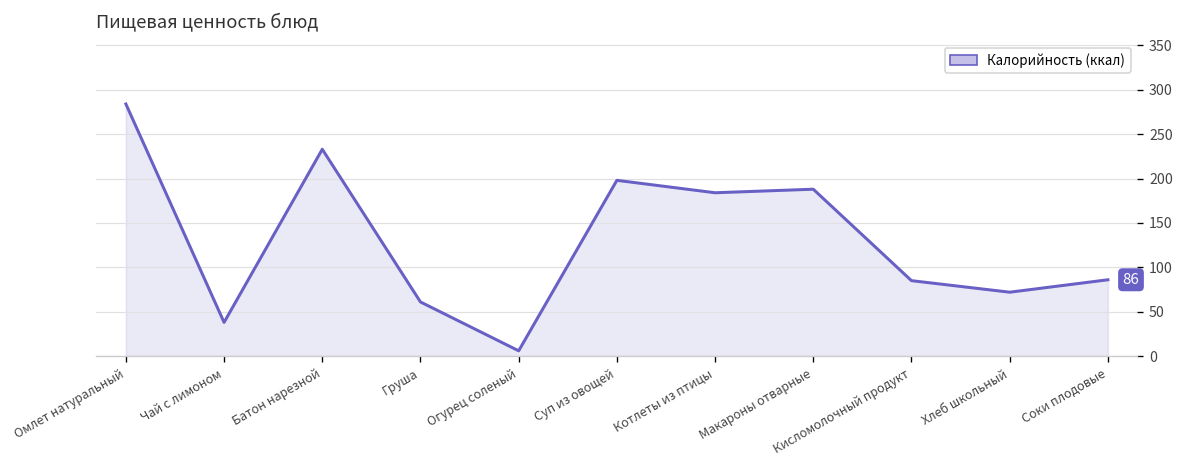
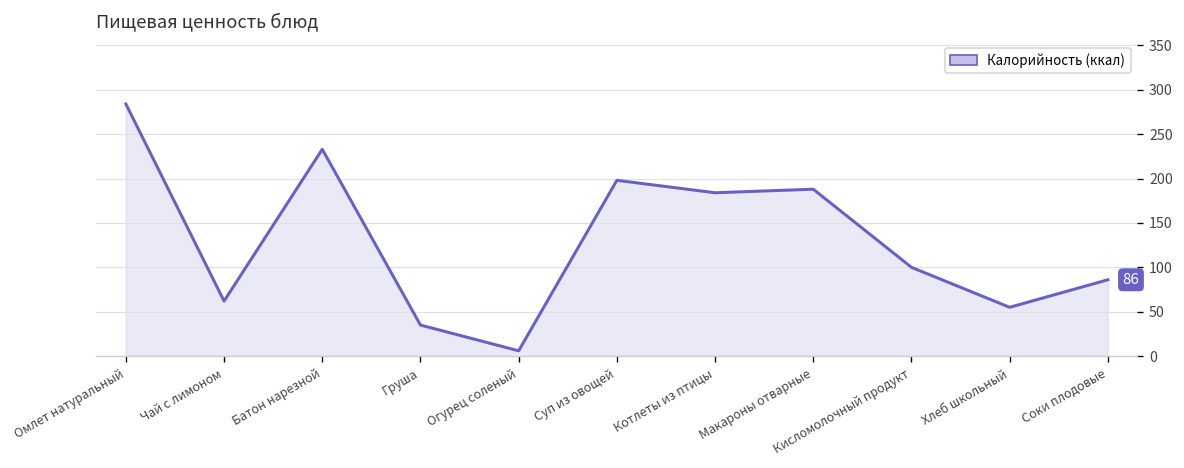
  {
    "Омлет натуральный": 280,
-   "Чай с лимоном": 40,
+   "Чай с лимоном": 60,
    "Батон нарезной": 230,
-   "Груша": 60,
+   "Груша": 40,
    "Огурец соленый": 10,
    "Суп из овощей": 200,
    "Котлеты из птицы": 180,
    "Макароны отварные": 190,
-   "Кисломолочный продукт": 90,
-   "Хлеб школьный": 70
+   "Кисломолочный продукт": 100,
+   "Хлеб школьный": 60
  }
